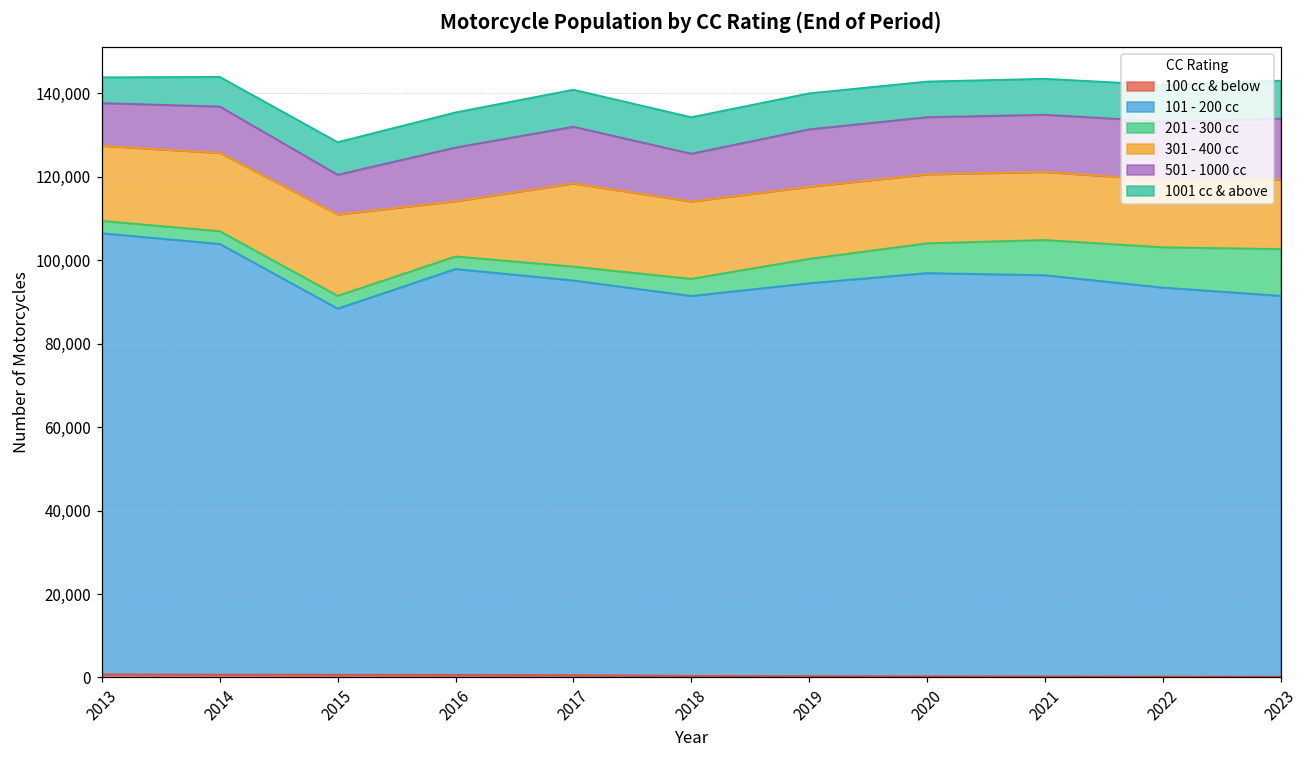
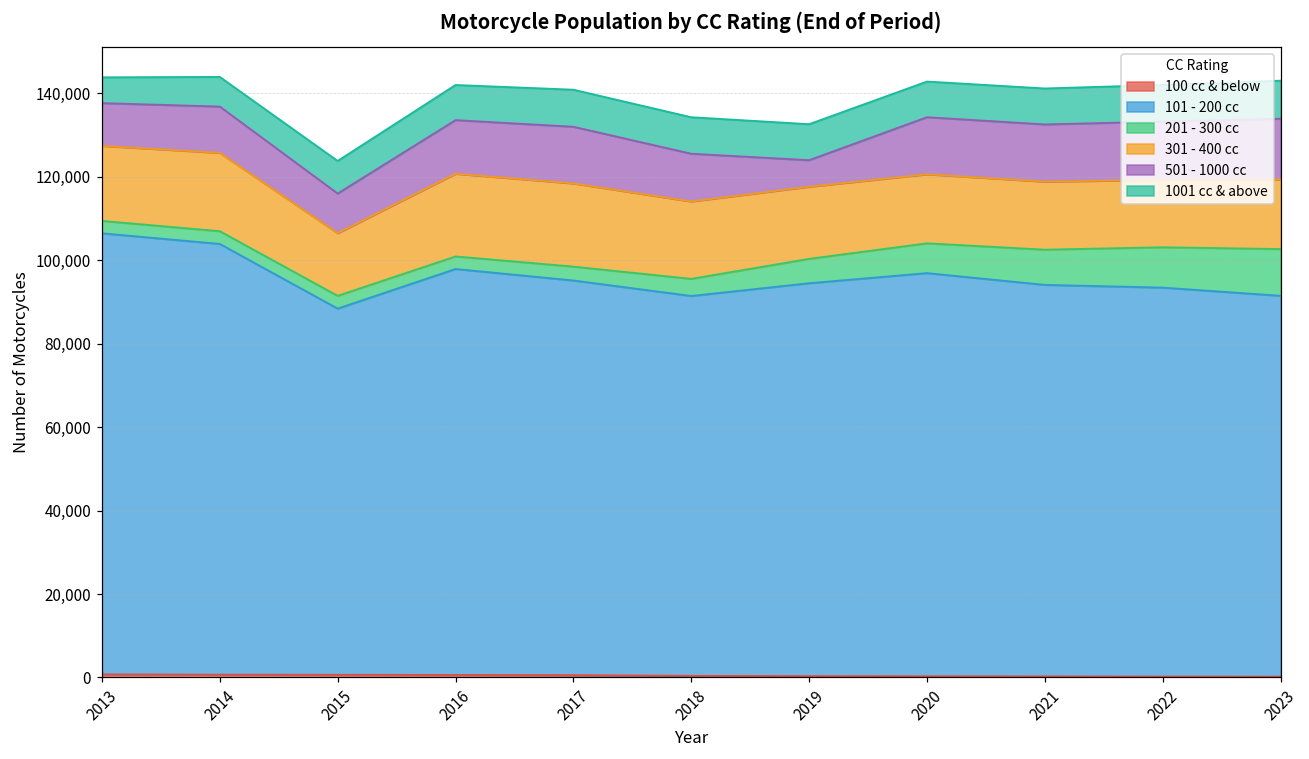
  {
    "100 cc & below": {
      "2013": "1,000",
      "2014": "1,000",
      "2015": "1,000",
      "2016": "1,000",
      "2017": "1,000",
      "2018": "0",
      "2019": "0",
      "2020": "0",
      "2021": "0",
      "2022": "0",
      "2023": "0"
    },
    "101 - 200 cc": {
      "2013": "106,000",
      "2014": "103,000",
      "2015": "88,000",
      "2016": "97,000",
      "2017": "95,000",
      "2018": "91,000",
      "2019": "94,000",
      "2020": "97,000",
-     "2021": "96,000",
+     "2021": "94,000",
      "2022": "93,000",
      "2023": "91,000"
    },
    "301 - 400 cc": {
      "2013": "18,000",
      "2014": "19,000",
-     "2015": "20,000",
-     "2016": "13,000",
+     "2015": "15,000",
+     "2016": "20,000",
      "2017": "20,000",
      "2018": "19,000",
      "2019": "17,000",
      "2020": "17,000",
      "2021": "16,000",
      "2023": "17,000"
    },
    "501 - 1000 cc": {
      "2013": "10,000",
      "2014": "11,000",
      "2015": "10,000",
      "2016": "13,000",
      "2017": "14,000",
      "2018": "11,000",
-     "2019": "14,000",
+     "2019": "6,000",
      "2020": "14,000",
      "2021": "14,000",
      "2023": "15,000"
    }
  }
